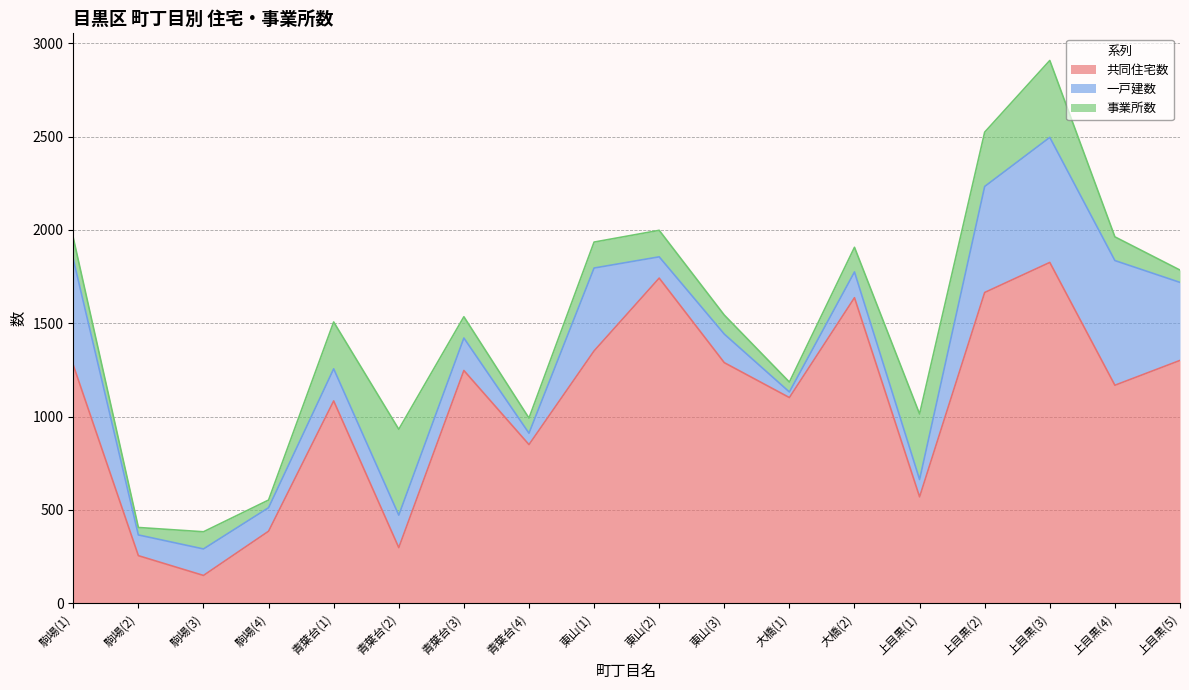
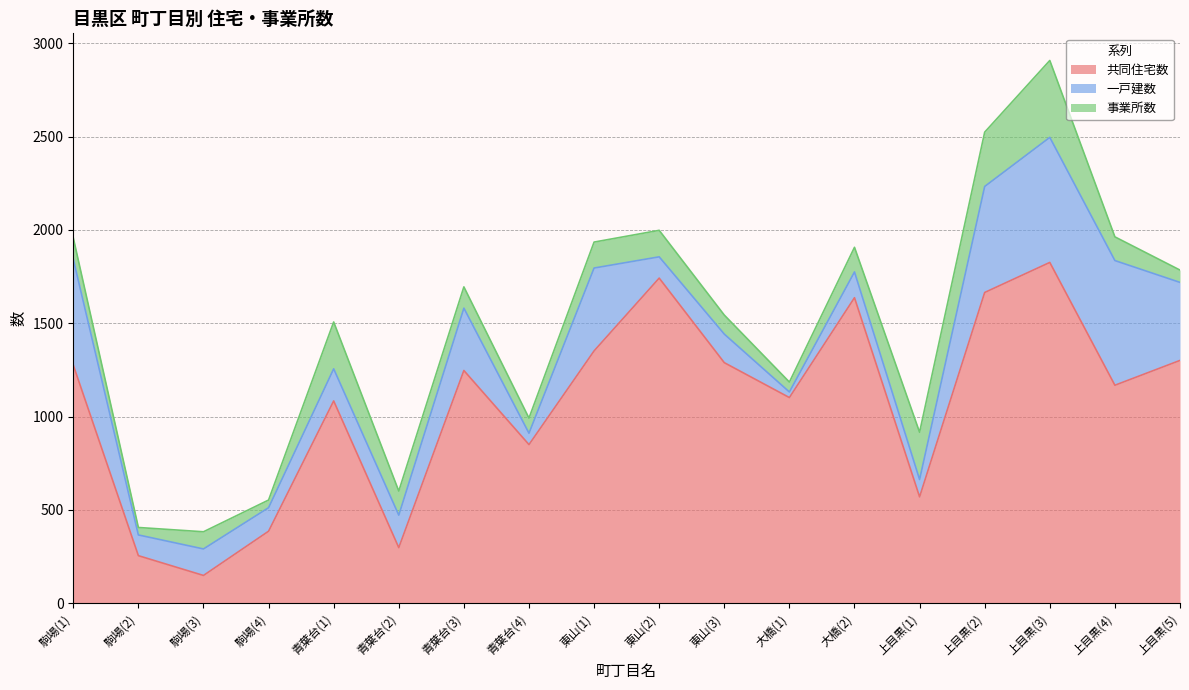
  {
    "共同住宅数": {
      "駒場(1)": 1280,
      "駒場(2)": 260,
      "駒場(3)": 150,
      "駒場(4)": 390,
      "青葉台(1)": 1080,
      "青葉台(2)": 300,
      "青葉台(3)": 1250,
      "青葉台(4)": 850,
      "東山(1)": 1350,
      "東山(2)": 1740,
      "東山(3)": 1290,
      "大橋(1)": 1100,
      "大橋(2)": 1640,
      "上目黒(1)": 570,
      "上目黒(2)": 1670,
      "上目黒(3)": 1830,
      "上目黒(4)": 1170,
      "上目黒(5)": 1300
    },
    "一戸建数": {
      "駒場(1)": 570,
      "駒場(2)": 110,
      "駒場(3)": 140,
      "駒場(4)": 130,
      "青葉台(1)": 170,
      "青葉台(2)": 170,
-     "青葉台(3)": 170,
+     "青葉台(3)": 330,
      "青葉台(4)": 60,
      "東山(1)": 440,
      "東山(2)": 110,
      "東山(3)": 150,
      "大橋(1)": 30,
      "大橋(2)": 140,
      "上目黒(1)": 90,
      "上目黒(2)": 570,
      "上目黒(3)": 670,
      "上目黒(4)": 670,
      "上目黒(5)": 420
    },
    "事業所数": {
      "駒場(1)": 110,
      "駒場(2)": 40,
      "駒場(3)": 90,
      "駒場(4)": 40,
      "青葉台(1)": 250,
-     "青葉台(2)": 460,
+     "青葉台(2)": 130,
      "青葉台(3)": 110,
      "青葉台(4)": 80,
      "東山(1)": 140,
      "東山(2)": 140,
      "東山(3)": 100,
      "大橋(1)": 50,
      "大橋(2)": 130,
-     "上目黒(1)": 350,
+     "上目黒(1)": 250,
      "上目黒(2)": 290,
      "上目黒(3)": 410,
      "上目黒(4)": 130,
      "上目黒(5)": 70
    }
  }
